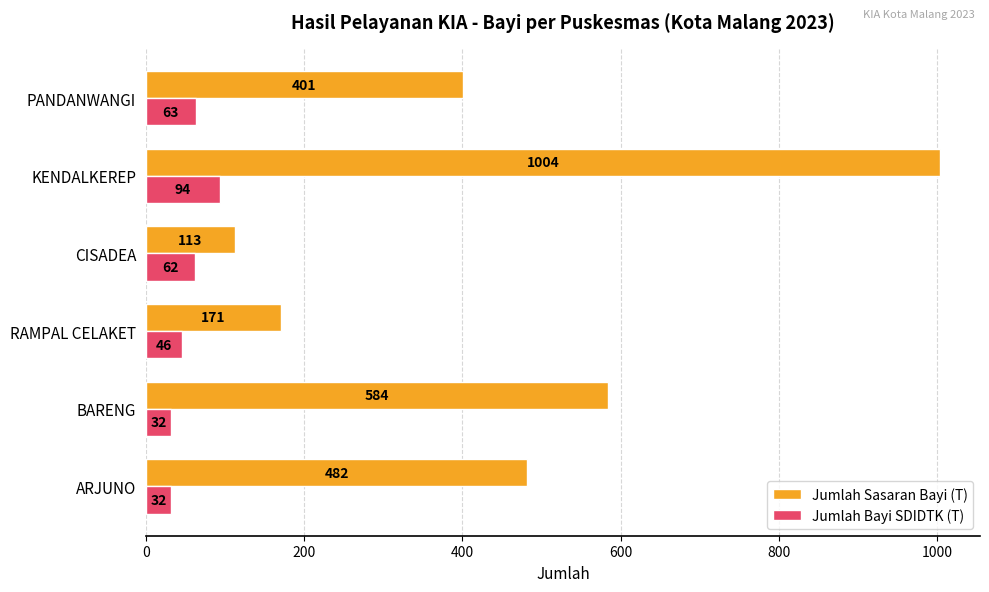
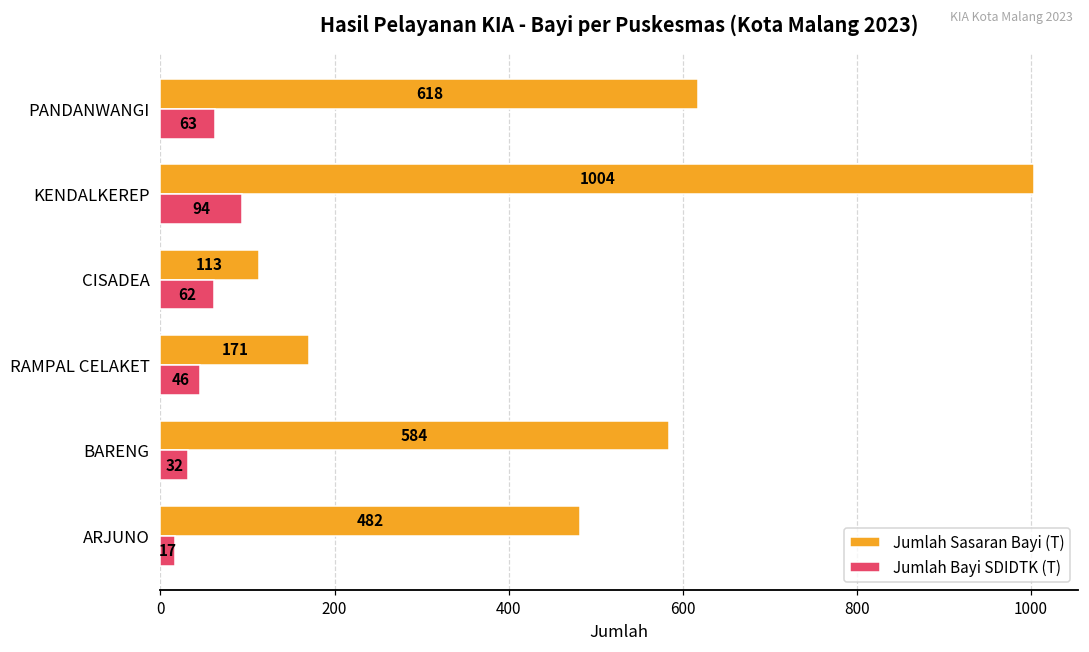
  {
    "Jumlah Sasaran Bayi (T)": {
-     "PANDANWANGI": 401,
+     "PANDANWANGI": 618,
      "KENDALKEREP": 1004,
      "CISADEA": 113,
      "RAMPAL CELAKET": 171,
      "BARENG": 584,
      "ARJUNO": 482
    },
    "Jumlah Bayi SDIDTK (T)": {
      "PANDANWANGI": 63,
      "KENDALKEREP": 94,
      "CISADEA": 62,
      "RAMPAL CELAKET": 46,
      "BARENG": 32,
-     "ARJUNO": 32
+     "ARJUNO": 17
    }
  }
